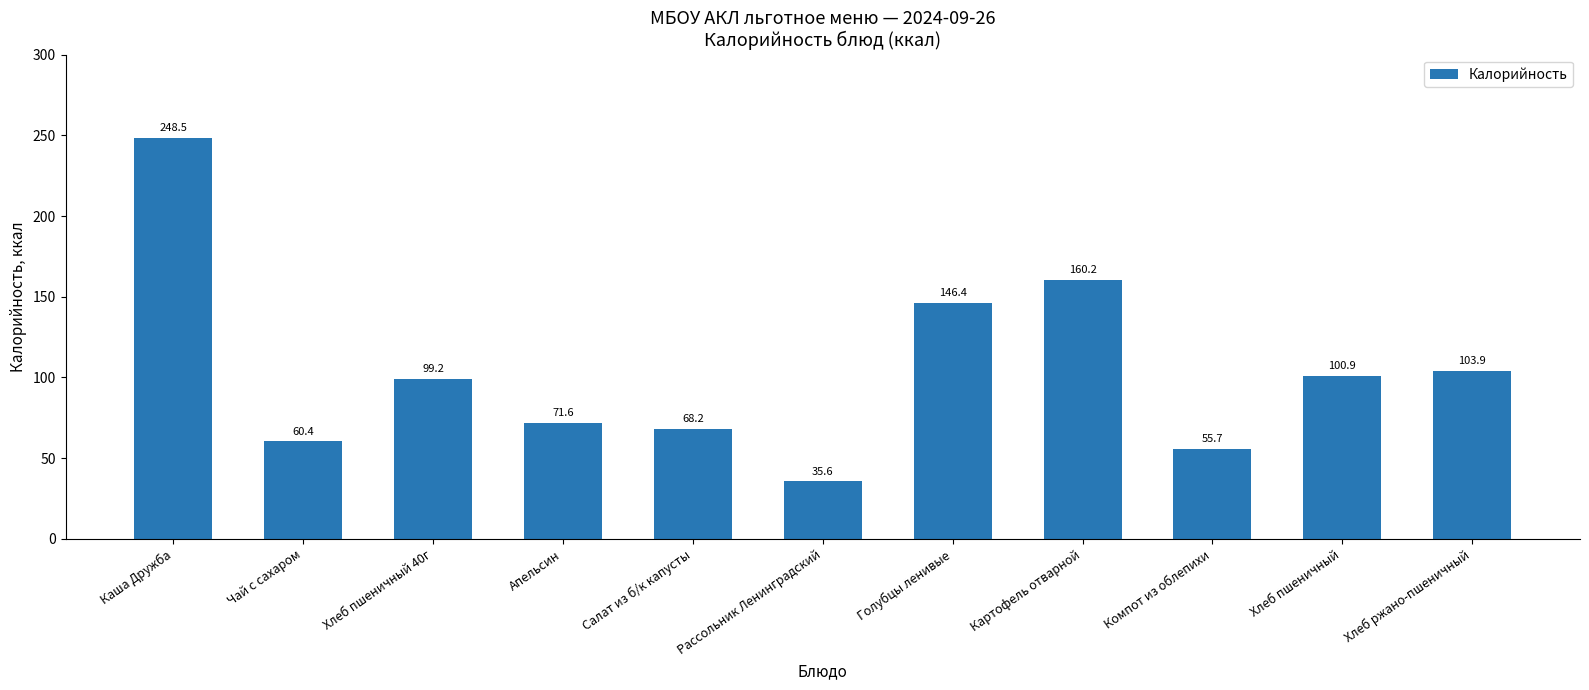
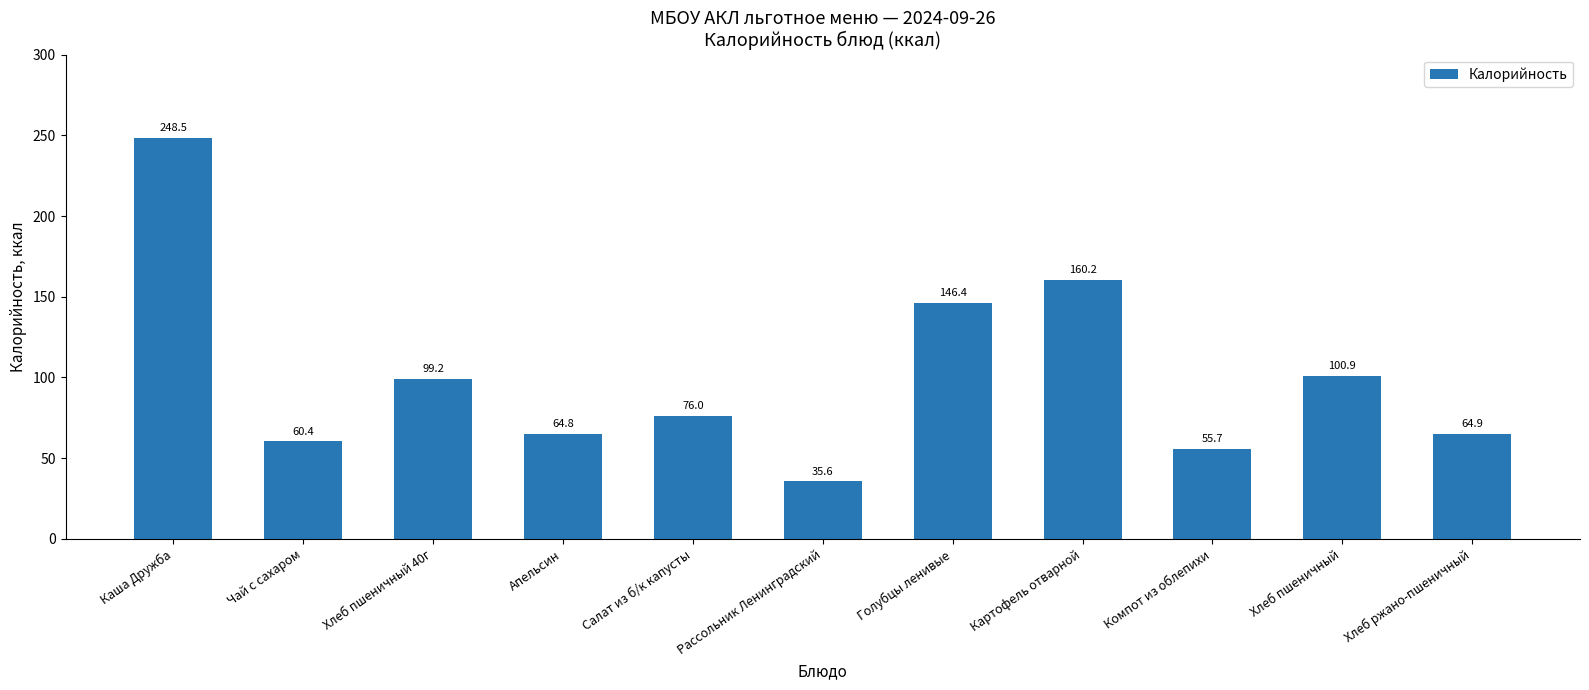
  {
    "Каша Дружба": 248.5,
    "Чай с сахаром": 60.4,
    "Хлеб пшеничный 40г": 99.2,
-   "Апельсин": 71.6,
-   "Салат из б/к капусты": 68.2,
+   "Апельсин": 64.8,
+   "Салат из б/к капусты": 76.0,
    "Рассольник Ленинградский": 35.6,
    "Голубцы ленивые": 146.4,
    "Картофель отварной": 160.2,
    "Компот из облепихи": 55.7,
    "Хлеб пшеничный": 100.9,
-   "Хлеб ржано-пшеничный": 103.9
+   "Хлеб ржано-пшеничный": 64.9
  }
